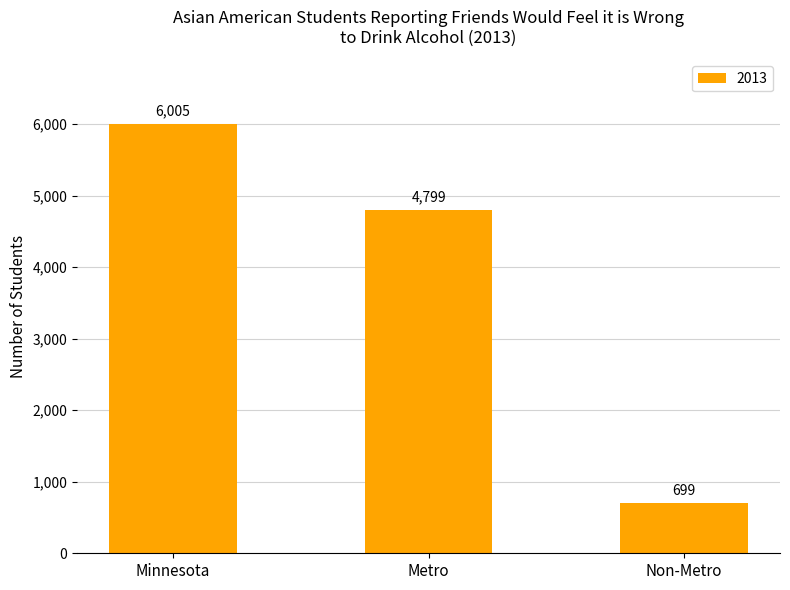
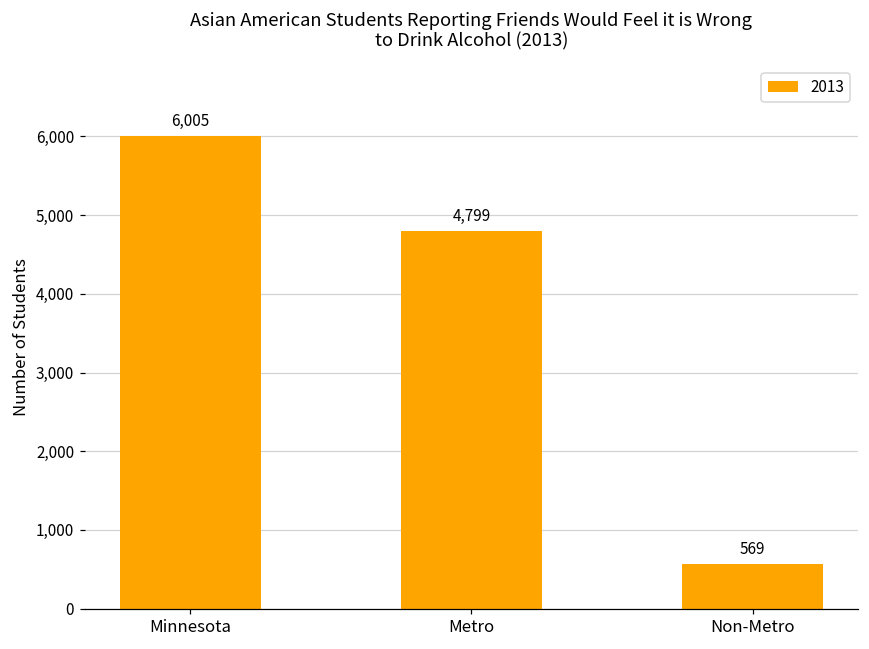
  {
    "Minnesota": "6,005",
    "Metro": "4,799",
-   "Non-Metro": "699"
+   "Non-Metro": "569"
  }
